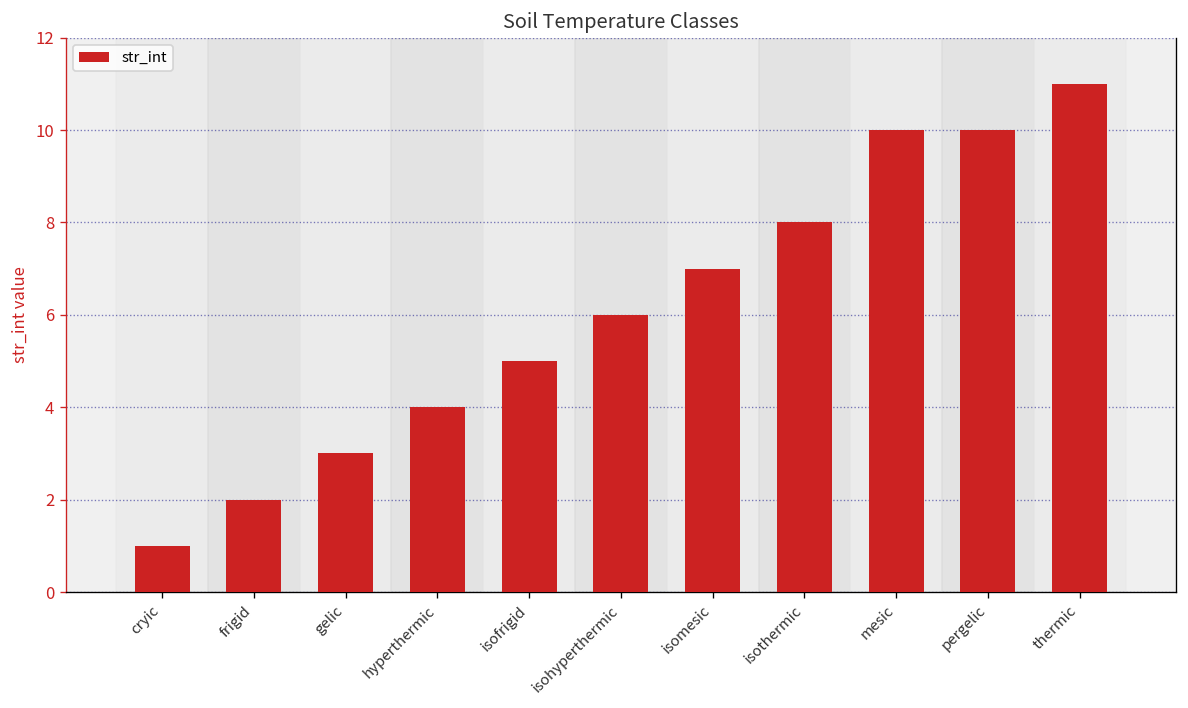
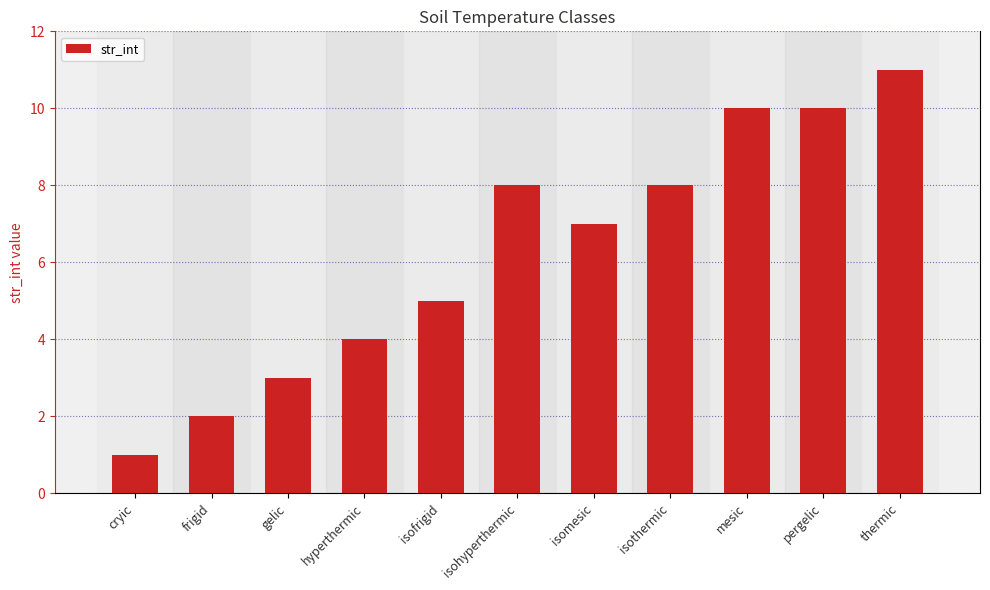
  {
    "cryic": 1,
    "frigid": 2,
    "gelic": 3,
    "hyperthermic": 4,
    "isofrigid": 5,
-   "isohyperthermic": 6,
+   "isohyperthermic": 8,
    "isomesic": 7,
    "isothermic": 8,
    "mesic": 10,
    "pergelic": 10,
    "thermic": 11
  }
